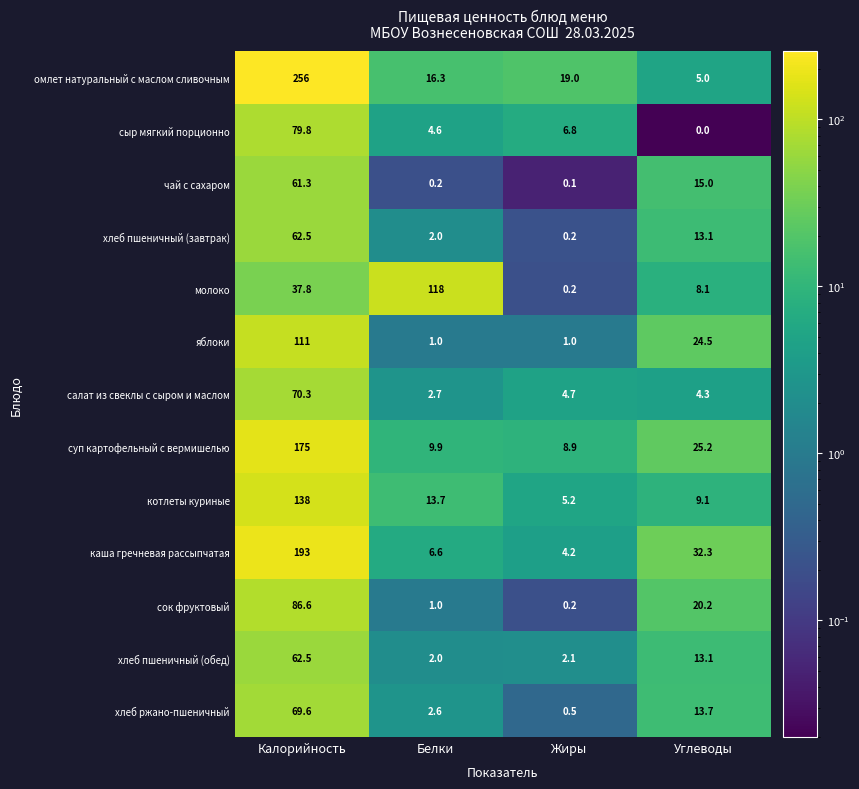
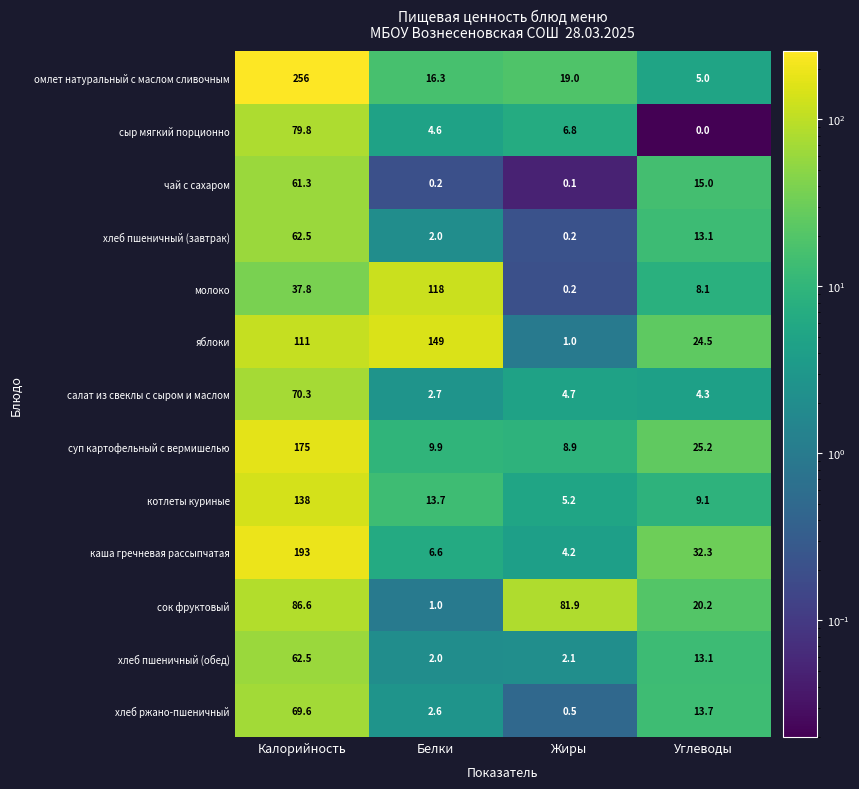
  {
    "омлет натуральный с маслом сливочным": {
      "Калорийность": 256,
      "Белки": 16.3,
      "Жиры": 19.0,
      "Углеводы": 5.0
    },
    "сыр мягкий порционно": {
      "Калорийность": 79.8,
      "Белки": 4.6,
      "Жиры": 6.8,
      "Углеводы": 0.0
    },
    "чай с сахаром": {
      "Калорийность": 61.3,
      "Белки": 0.2,
      "Жиры": 0.1,
      "Углеводы": 15.0
    },
    "хлеб пшеничный (завтрак)": {
      "Калорийность": 62.5,
      "Белки": 2.0,
      "Жиры": 0.2,
      "Углеводы": 13.1
    },
    "молоко": {
      "Калорийность": 37.8,
      "Белки": 118,
      "Жиры": 0.2,
      "Углеводы": 8.1
    },
    "яблоки": {
      "Калорийность": 111,
-     "Белки": 1.0,
+     "Белки": 149,
      "Жиры": 1.0,
      "Углеводы": 24.5
    },
    "салат из свеклы с сыром и маслом": {
      "Калорийность": 70.3,
      "Белки": 2.7,
      "Жиры": 4.7,
      "Углеводы": 4.3
    },
    "суп картофельный с вермишелью": {
      "Калорийность": 175,
      "Белки": 9.9,
      "Жиры": 8.9,
      "Углеводы": 25.2
    },
    "котлеты куриные": {
      "Калорийность": 138,
      "Белки": 13.7,
      "Жиры": 5.2,
      "Углеводы": 9.1
    },
    "каша гречневая рассыпчатая": {
      "Калорийность": 193,
      "Белки": 6.6,
      "Жиры": 4.2,
      "Углеводы": 32.3
    },
    "сок фруктовый": {
      "Калорийность": 86.6,
      "Белки": 1.0,
-     "Жиры": 0.2,
+     "Жиры": 81.9,
      "Углеводы": 20.2
    },
    "хлеб пшеничный (обед)": {
      "Калорийность": 62.5,
      "Белки": 2.0,
      "Жиры": 2.1,
      "Углеводы": 13.1
    },
    "хлеб ржано-пшеничный": {
      "Калорийность": 69.6,
      "Белки": 2.6,
      "Жиры": 0.5,
      "Углеводы": 13.7
    }
  }
